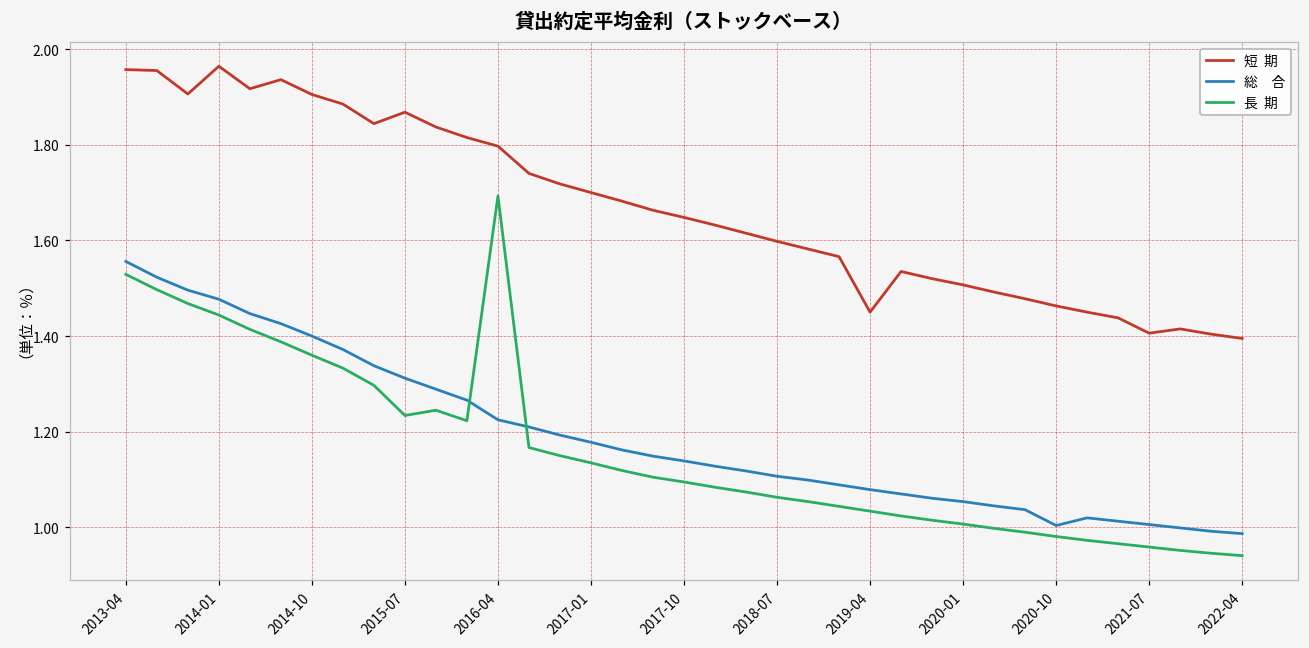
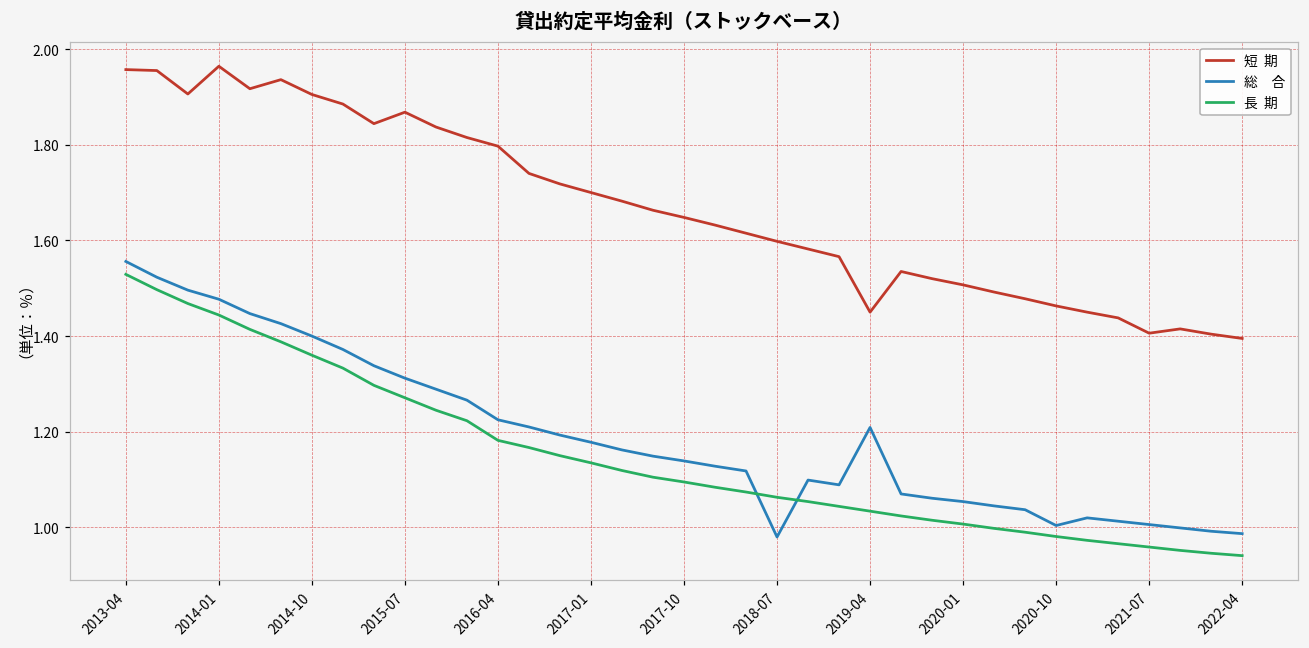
  {
    "短 期": {
      "2013-04": 1.96,
      "2014-01": 1.96,
      "2014-10": 1.91,
      "2015-07": 1.87,
      "2016-04": 1.80,
      "2017-01": 1.70,
      "2017-10": 1.65,
      "2018-07": 1.60,
      "2019-04": 1.45,
      "2020-01": 1.51,
      "2020-10": 1.46,
      "2021-07": 1.41,
      "2022-04": 1.40
    },
    "総 合": {
      "2013-04": 1.56,
      "2014-01": 1.48,
      "2014-10": 1.40,
      "2015-07": 1.31,
      "2016-04": 1.23,
      "2017-01": 1.18,
      "2017-10": 1.14,
-     "2018-07": 1.11,
-     "2019-04": 1.08,
+     "2018-07": 0.98,
+     "2019-04": 1.21,
      "2020-01": 1.05,
      "2020-10": 1.00,
      "2021-07": 1.01,
      "2022-04": 0.99
    },
    "長 期": {
      "2013-04": 1.53,
      "2014-01": 1.44,
      "2014-10": 1.36,
-     "2015-07": 1.23,
-     "2016-04": 1.69,
+     "2015-07": 1.27,
+     "2016-04": 1.18,
      "2017-01": 1.14,
      "2017-10": 1.10,
      "2018-07": 1.06,
      "2019-04": 1.03,
      "2020-01": 1.01,
      "2020-10": 0.98,
      "2021-07": 0.96,
      "2022-04": 0.94
    }
  }
